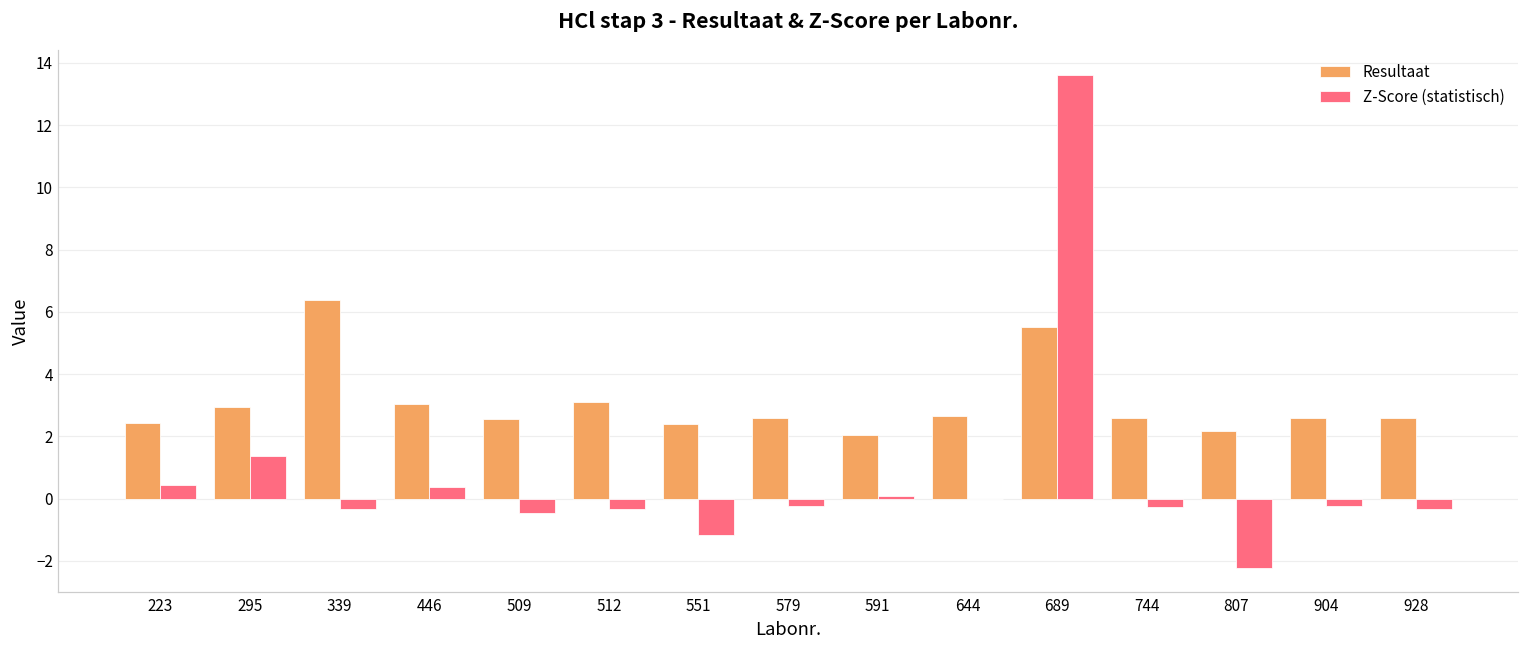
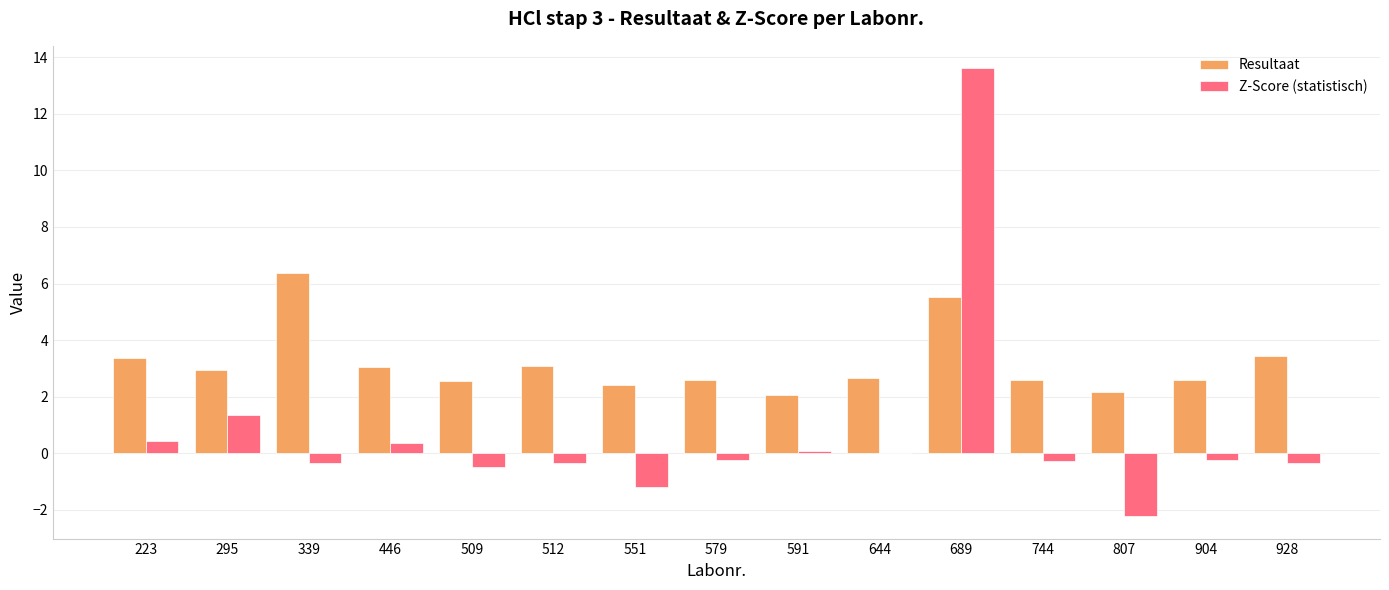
  {
    "Resultaat": {
-     "223": 2.4,
+     "223": 3.4,
      "295": 2.9,
      "339": 6.4,
      "446": 3.1,
      "509": 2.6,
      "512": 3.1,
      "551": 2.4,
      "579": 2.6,
      "591": 2.1,
      "644": 2.7,
      "689": 5.5,
      "744": 2.6,
      "807": 2.2,
      "904": 2.6,
-     "928": 2.6
+     "928": 3.4
    },
    "Z-Score (statistisch)": {
      "223": 0.4,
      "295": 1.4,
      "339": -0.3,
      "446": 0.4,
      "509": -0.5,
      "512": -0.3,
      "551": -1.2,
      "579": -0.2,
      "591": 0.1,
      "644": 0.0,
      "689": 13.6,
      "744": -0.3,
      "807": -2.2,
      "904": -0.2,
      "928": -0.3
    }
  }
